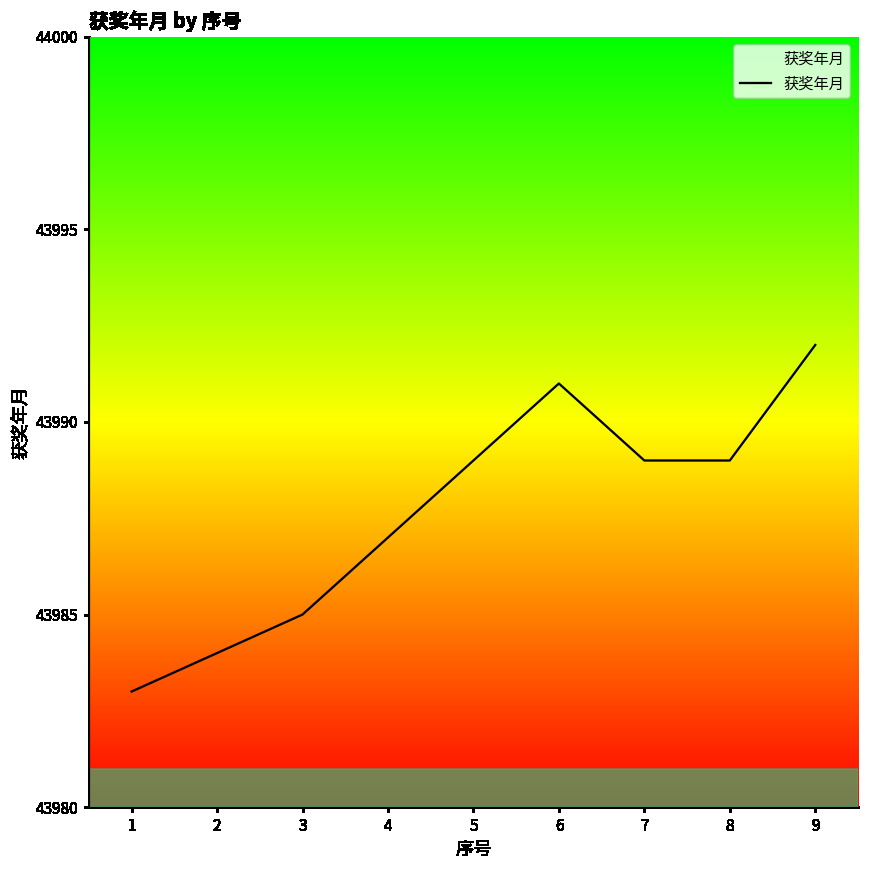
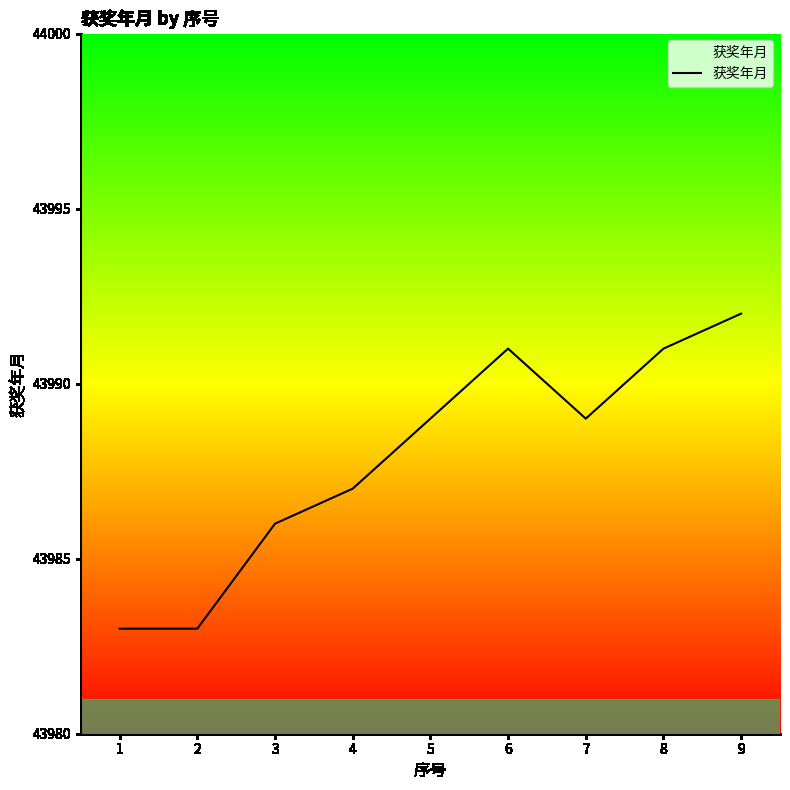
  {
    "1": 43983,
-   "2": 43984,
-   "3": 43985,
+   "2": 43983,
+   "3": 43986,
    "4": 43987,
    "5": 43989,
    "6": 43991,
    "7": 43989,
-   "8": 43989,
+   "8": 43991,
    "9": 43992
  }
